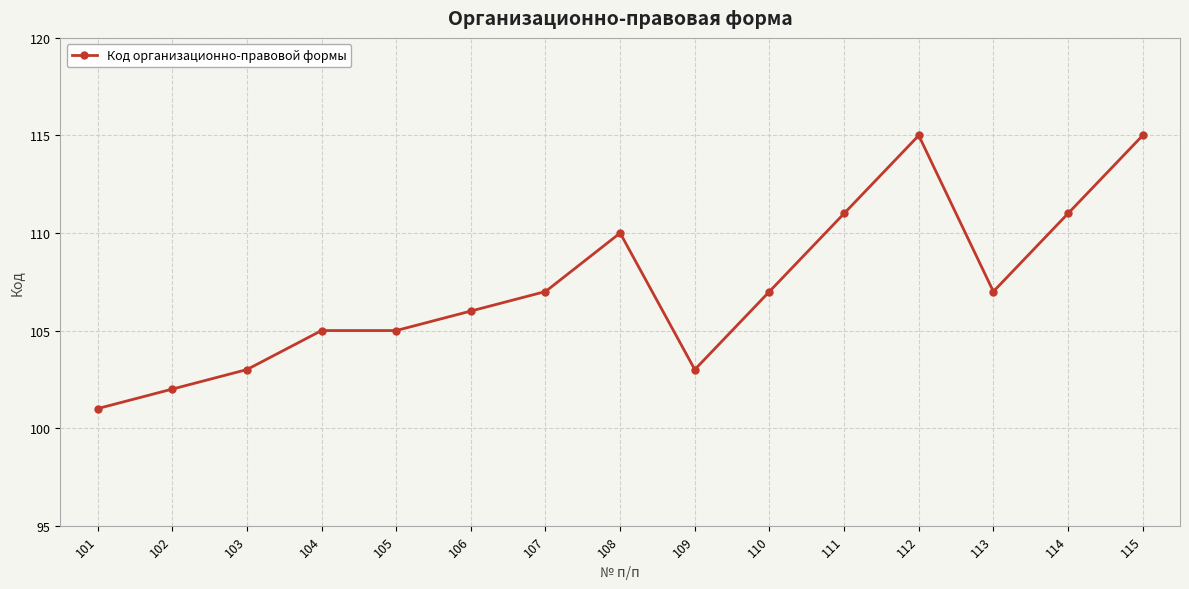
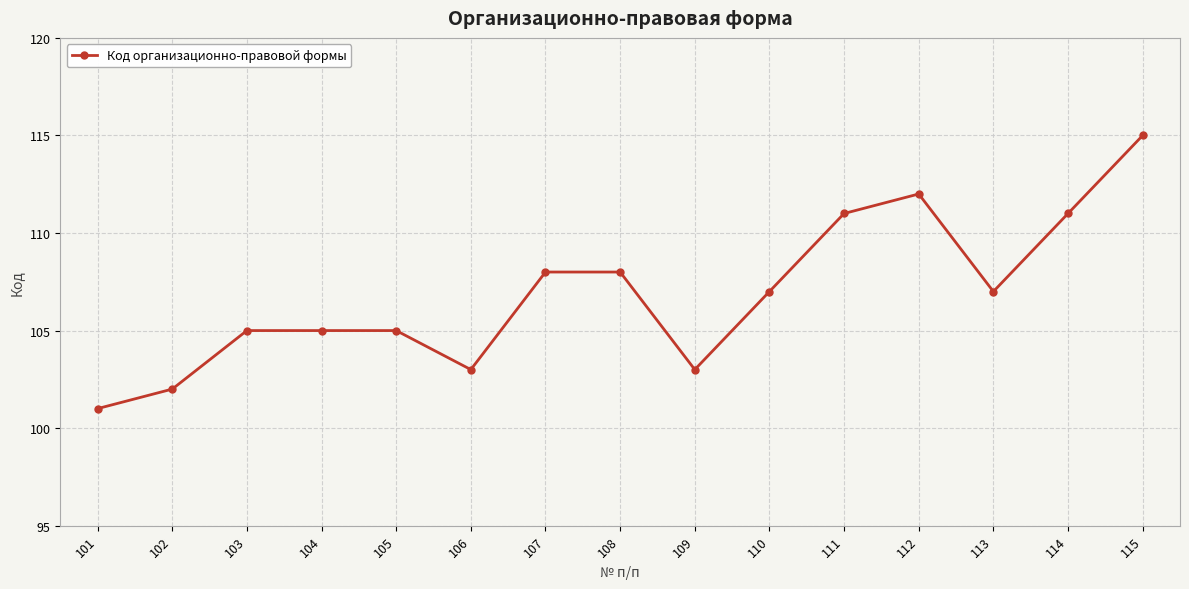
  {
    "101": 101,
    "102": 102,
-   "103": 103,
+   "103": 105,
    "104": 105,
    "105": 105,
-   "106": 106,
-   "107": 107,
-   "108": 110,
+   "106": 103,
+   "107": 108,
+   "108": 108,
    "109": 103,
    "110": 107,
    "111": 111,
-   "112": 115,
+   "112": 112,
    "113": 107,
    "114": 111,
    "115": 115
  }
